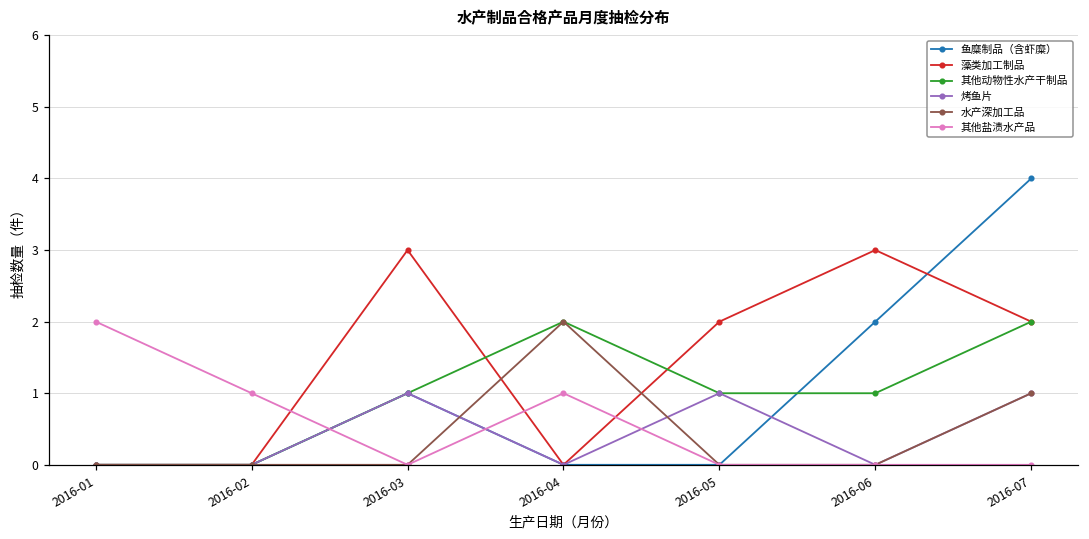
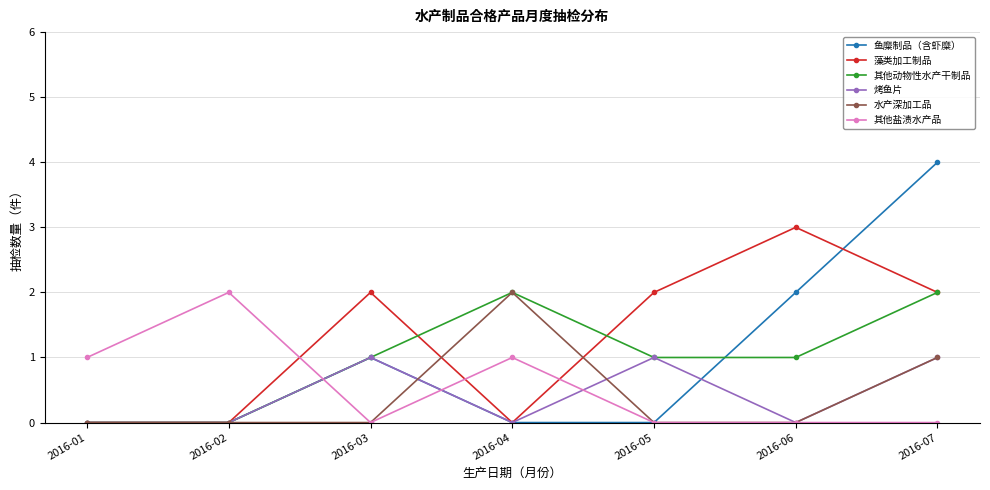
  {
    "鱼糜制品（含虾糜）": {
      "2016-06": 2,
      "2016-07": 4
    },
    "藻类加工制品": {
-     "2016-03": 3,
+     "2016-03": 2,
      "2016-05": 2,
      "2016-06": 3
    },
    "其他动物性水产干制品": {
      "2016-06": 1
    },
    "其他盐渍水产品": {
-     "2016-01": 2,
-     "2016-02": 1,
+     "2016-01": 1,
+     "2016-02": 2,
      "2016-04": 1,
      "2016-07": 0
    }
  }
